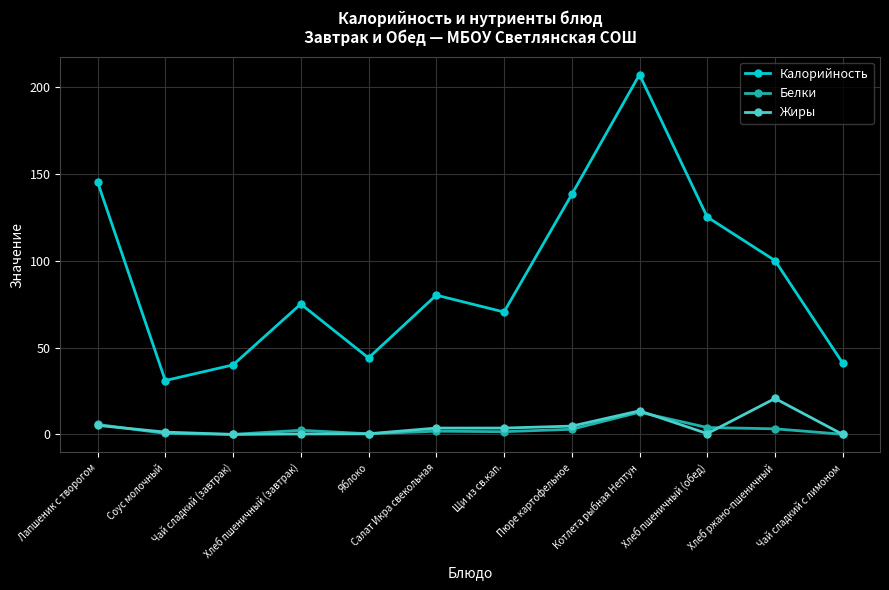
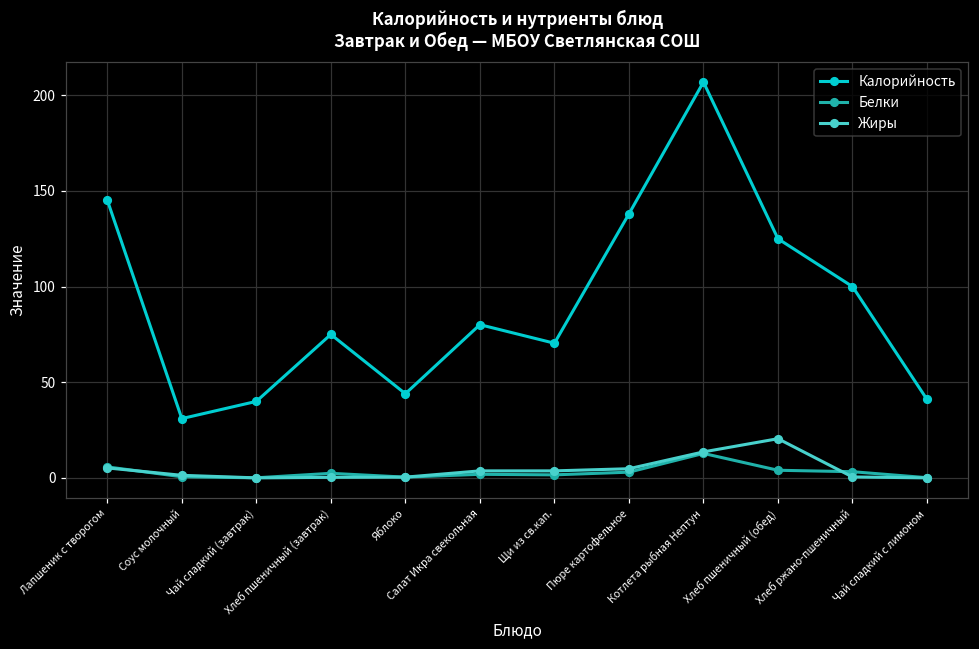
  {
    "Жиры": {
      "Хлеб пшеничный (завтрак)": 0,
      "Салат Икра свекольная": 4,
      "Щи из св.кап.": 4,
      "Пюре картофельное": 5,
-     "Хлеб пшеничный (обед)": 1,
-     "Хлеб ржано-пшеничный": 21
+     "Хлеб пшеничный (обед)": 21,
+     "Хлеб ржано-пшеничный": 1
    }
  }
